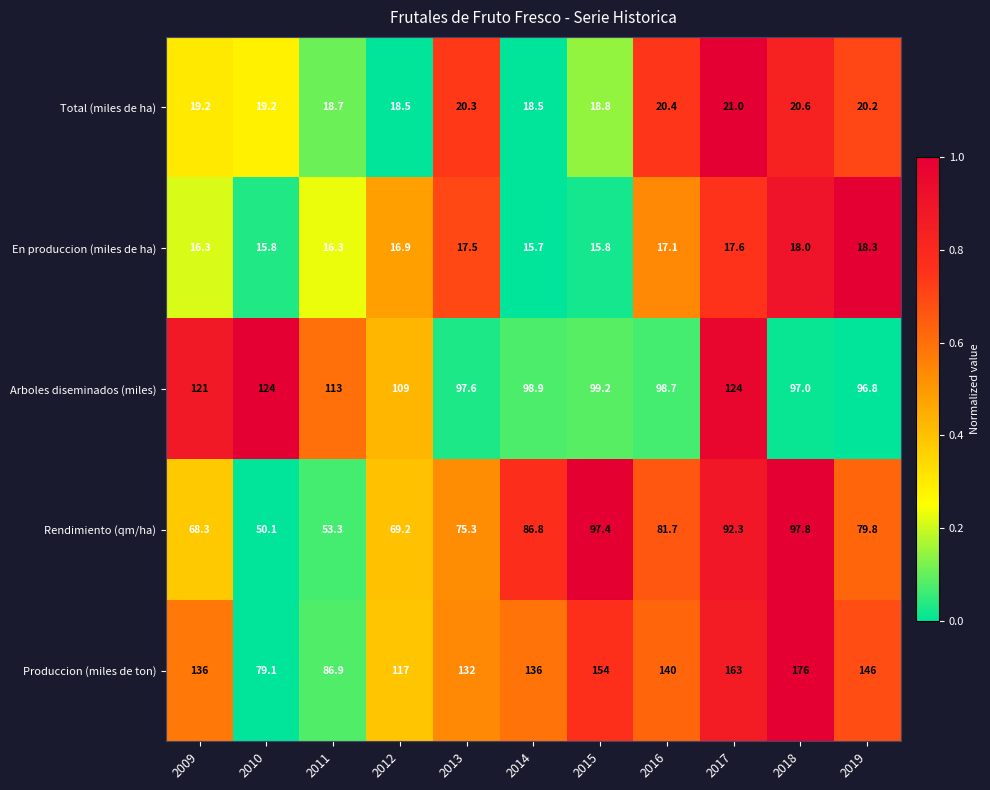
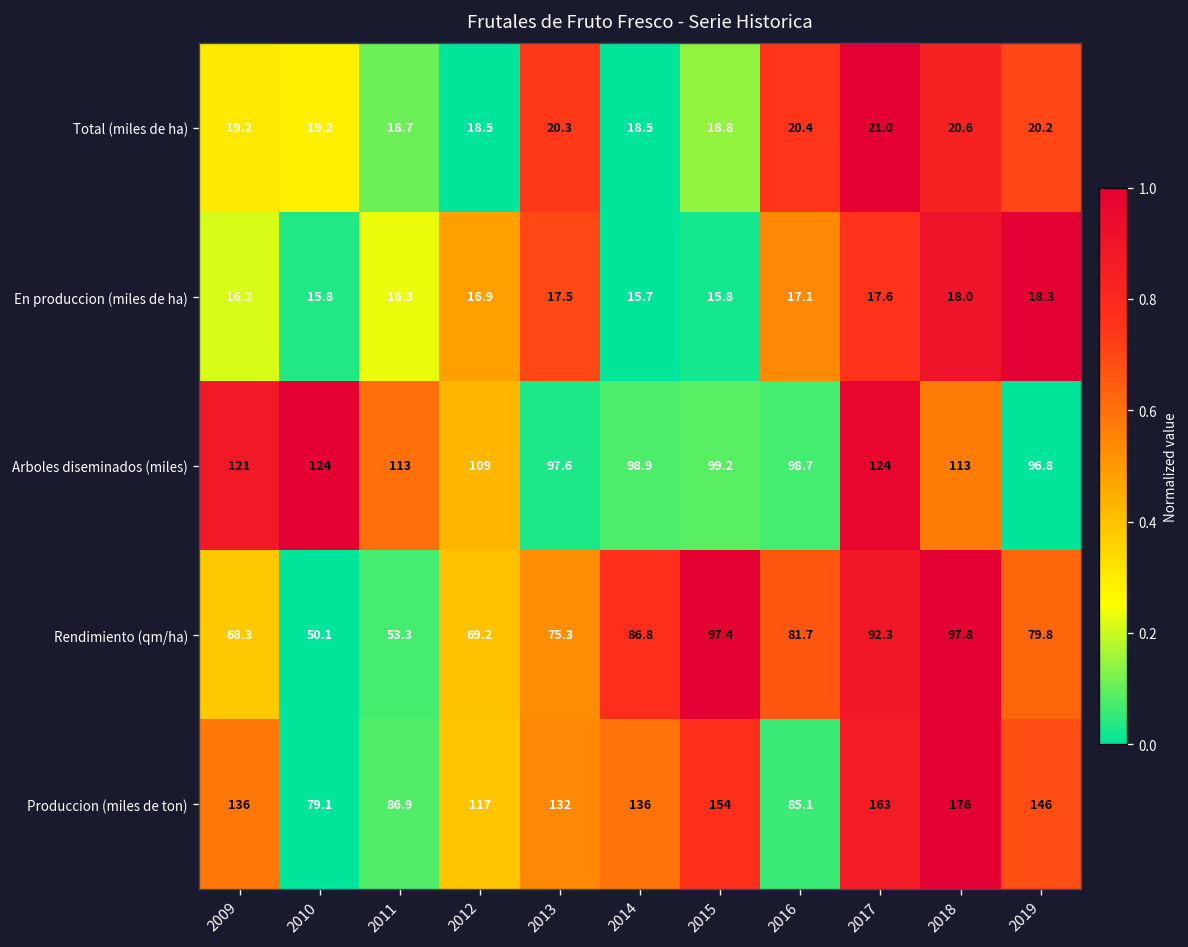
  {
    "Total (miles de ha)": {
      "2009": 19.2,
      "2010": 19.2,
      "2011": 18.7,
      "2012": 18.5,
      "2013": 20.3,
      "2014": 18.5,
      "2015": 18.8,
      "2016": 20.4,
      "2017": 21.0,
      "2018": 20.6,
      "2019": 20.2
    },
    "En produccion (miles de ha)": {
      "2009": 16.3,
      "2010": 15.8,
      "2011": 16.3,
      "2012": 16.9,
      "2013": 17.5,
      "2014": 15.7,
      "2015": 15.8,
      "2016": 17.1,
      "2017": 17.6,
      "2018": 18.0,
      "2019": 18.3
    },
    "Arboles diseminados (miles)": {
      "2009": 121,
      "2010": 124,
      "2011": 113,
      "2012": 109,
      "2013": 97.6,
      "2014": 98.9,
      "2015": 99.2,
      "2016": 98.7,
      "2017": 124,
-     "2018": 97.0,
+     "2018": 113,
      "2019": 96.8
    },
    "Rendimiento (qm/ha)": {
      "2009": 68.3,
      "2010": 50.1,
      "2011": 53.3,
      "2012": 69.2,
      "2013": 75.3,
      "2014": 86.8,
      "2015": 97.4,
      "2016": 81.7,
      "2017": 92.3,
      "2018": 97.8,
      "2019": 79.8
    },
    "Produccion (miles de ton)": {
      "2009": 136,
      "2010": 79.1,
      "2011": 86.9,
      "2012": 117,
      "2013": 132,
      "2014": 136,
      "2015": 154,
-     "2016": 140,
+     "2016": 85.1,
      "2017": 163,
      "2018": 176,
      "2019": 146
    }
  }
